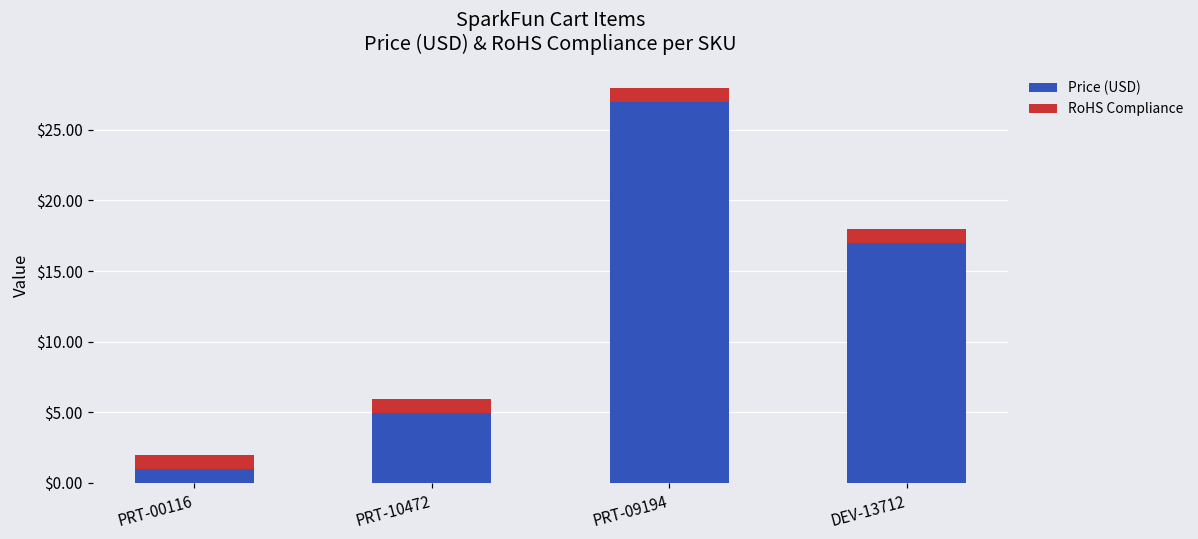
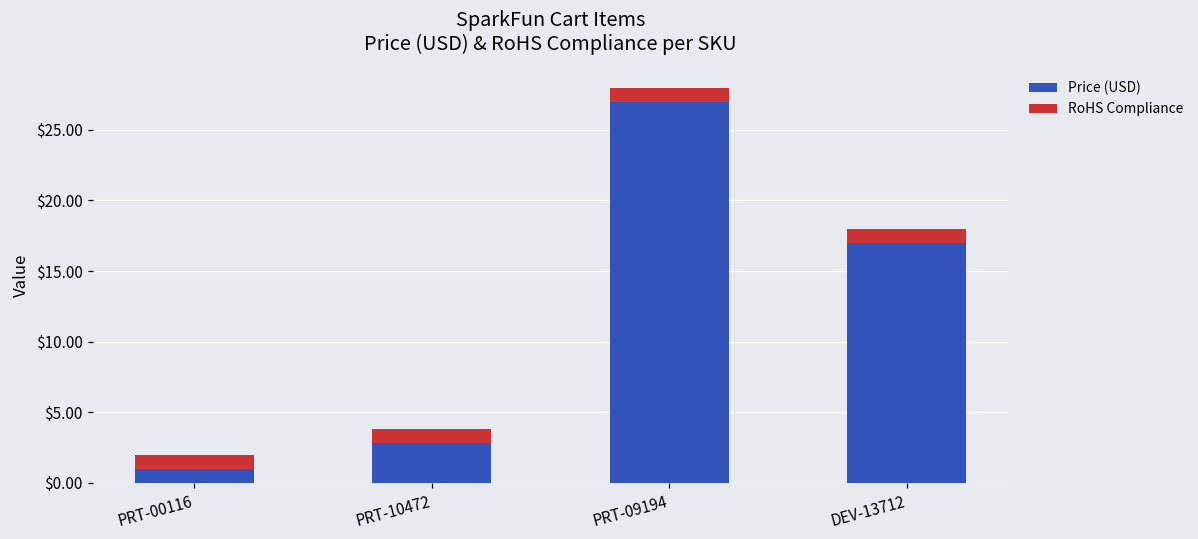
  {
    "Price (USD)": {
      "PRT-00116": "$1.0",
-     "PRT-10472": "$5.0",
+     "PRT-10472": "$2.8",
      "PRT-09194": "$27.0",
      "DEV-13712": "$17.0"
    },
    "RoHS Compliance": {
      "PRT-00116": "$1.0",
      "PRT-10472": "$1.0",
      "PRT-09194": "$1.0",
      "DEV-13712": "$1.0"
    }
  }
